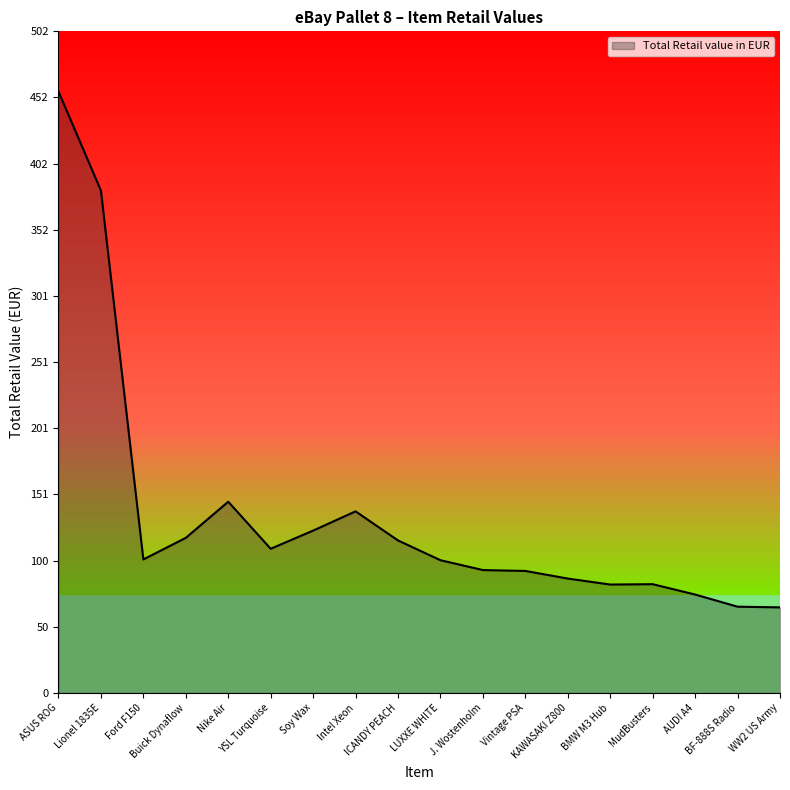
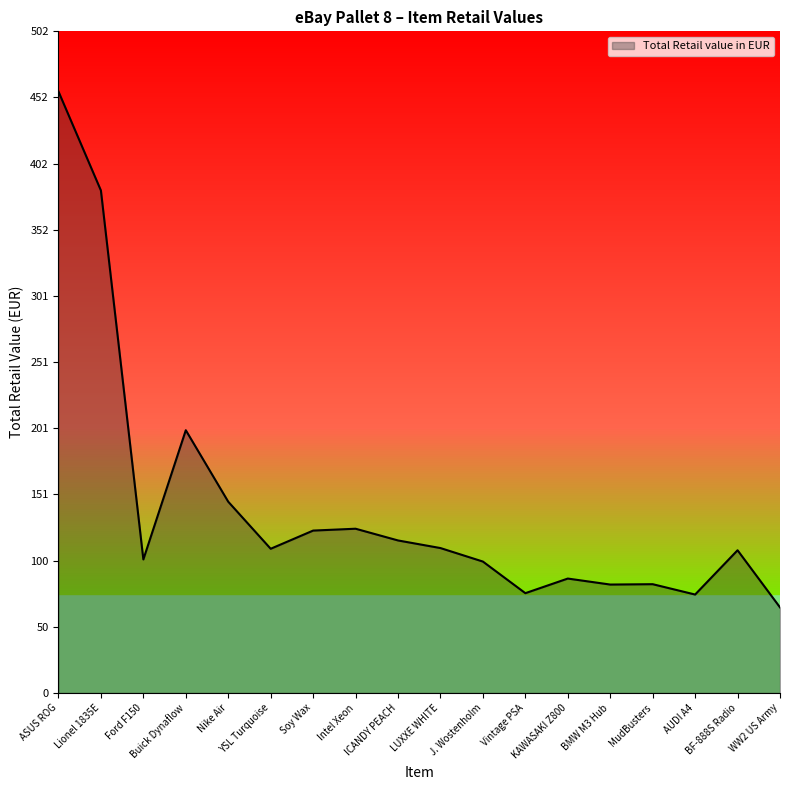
  {
    "ASUS ROG": 457,
    "Lionel 1835E": 382,
    "Ford F150": 101,
-   "Buick Dynaflow": 118,
+   "Buick Dynaflow": 200,
    "Nike Air": 145,
    "YSL Turquoise": 109,
    "Soy Wax": 123,
-   "Intel Xeon": 138,
+   "Intel Xeon": 125,
    "ICANDY PEACH": 116,
-   "LUXXE WHITE": 101,
-   "J. Wostenholm": 93,
-   "Vintage PSA": 93,
+   "LUXXE WHITE": 110,
+   "J. Wostenholm": 100,
+   "Vintage PSA": 76,
    "KAWASAKI Z800": 87,
    "BMW M3 Hub": 82,
    "MudBusters": 83,
    "AUDI A4": 75,
-   "BF-888S Radio": 65,
+   "BF-888S Radio": 108,
    "WW2 US Army": 65
  }
